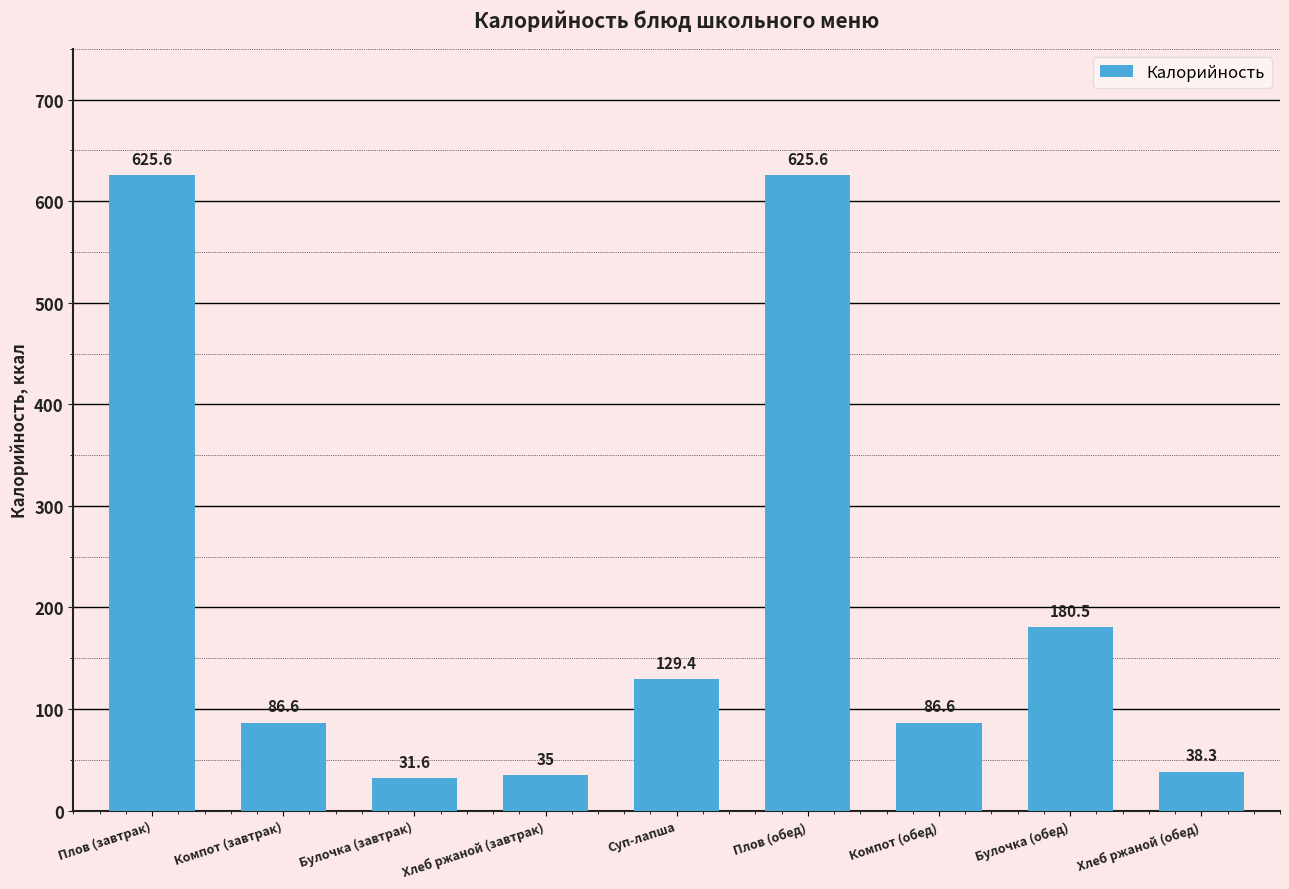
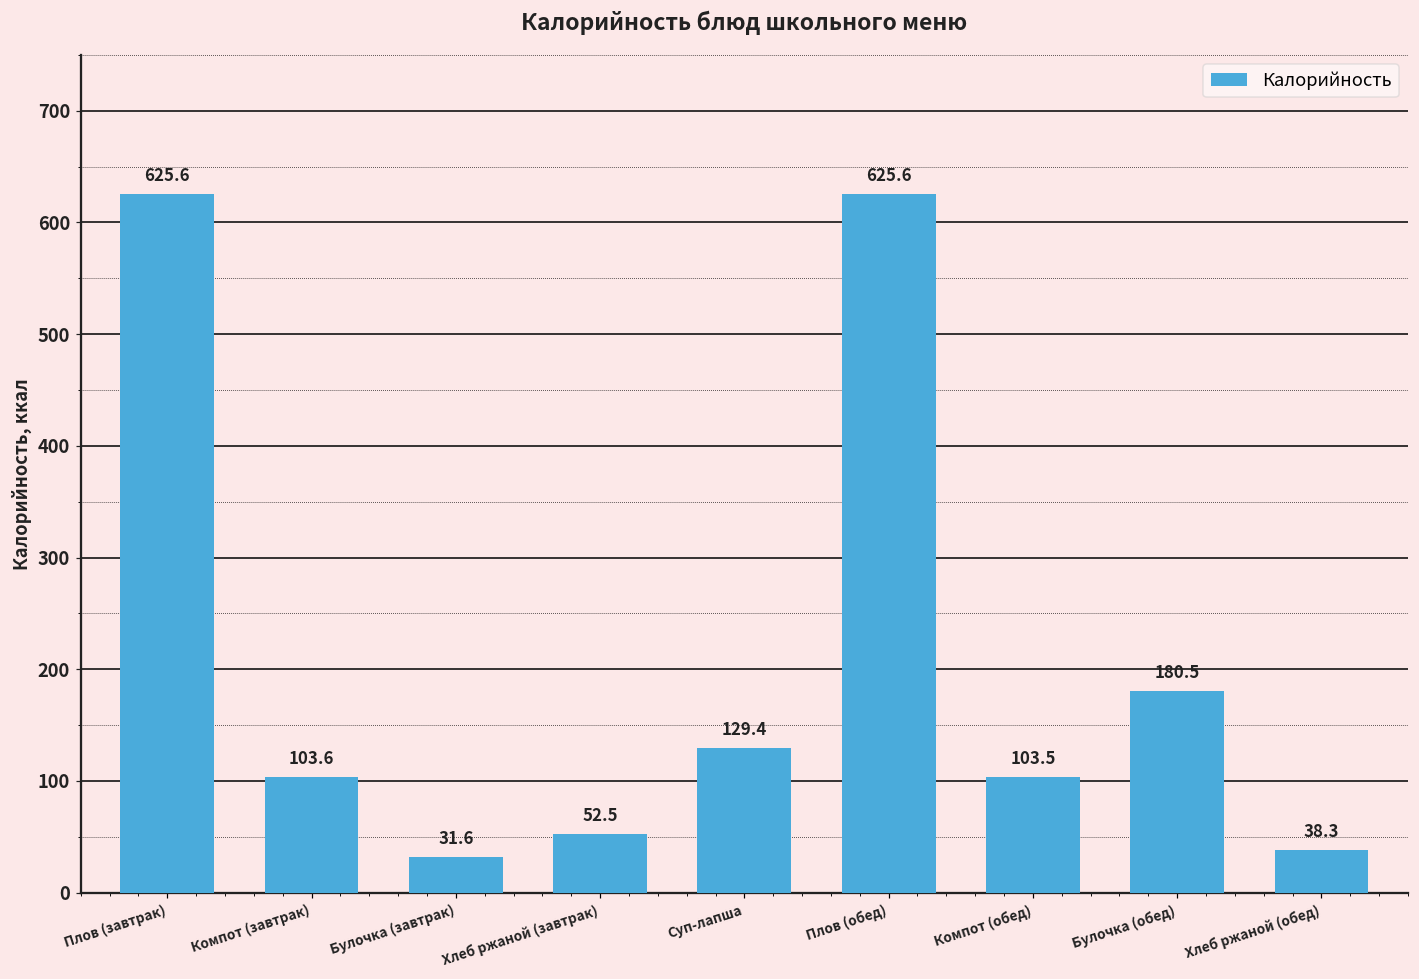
  {
    "Плов (завтрак)": 625.6,
-   "Компот (завтрак)": 86.6,
+   "Компот (завтрак)": 103.6,
    "Булочка (завтрак)": 31.6,
-   "Хлеб ржаной (завтрак)": 35,
+   "Хлеб ржаной (завтрак)": 52.5,
    "Суп-лапша": 129.4,
    "Плов (обед)": 625.6,
-   "Компот (обед)": 86.6,
+   "Компот (обед)": 103.5,
    "Булочка (обед)": 180.5,
    "Хлеб ржаной (обед)": 38.3
  }
